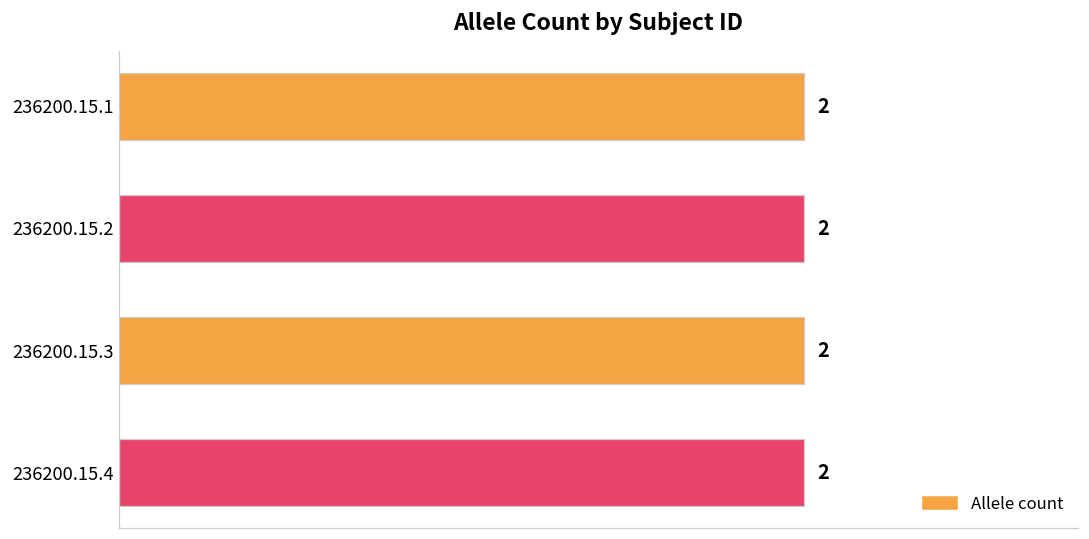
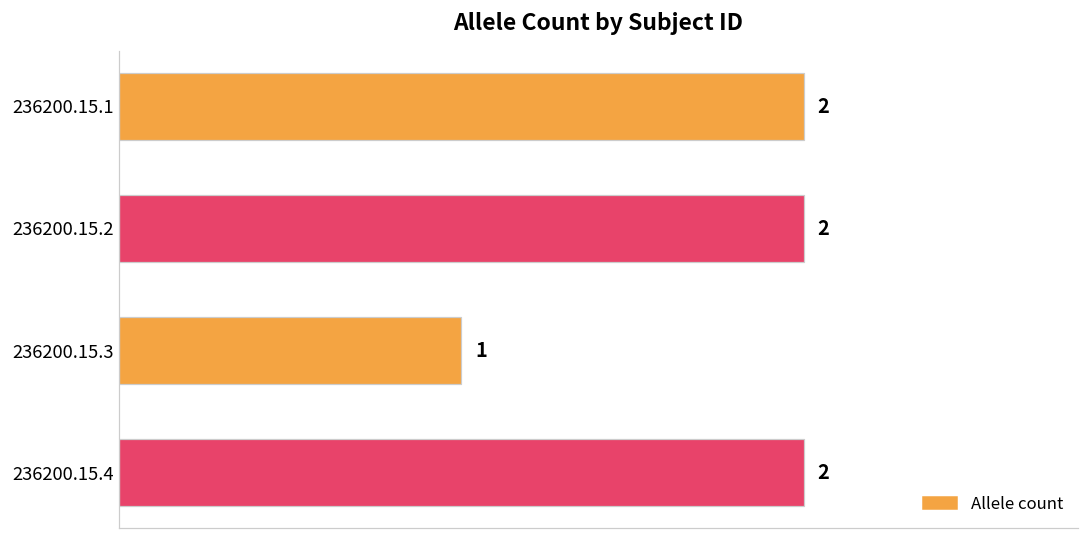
  {
    "236200.15.1": 2,
    "236200.15.2": 2,
-   "236200.15.3": 2,
+   "236200.15.3": 1,
    "236200.15.4": 2
  }
